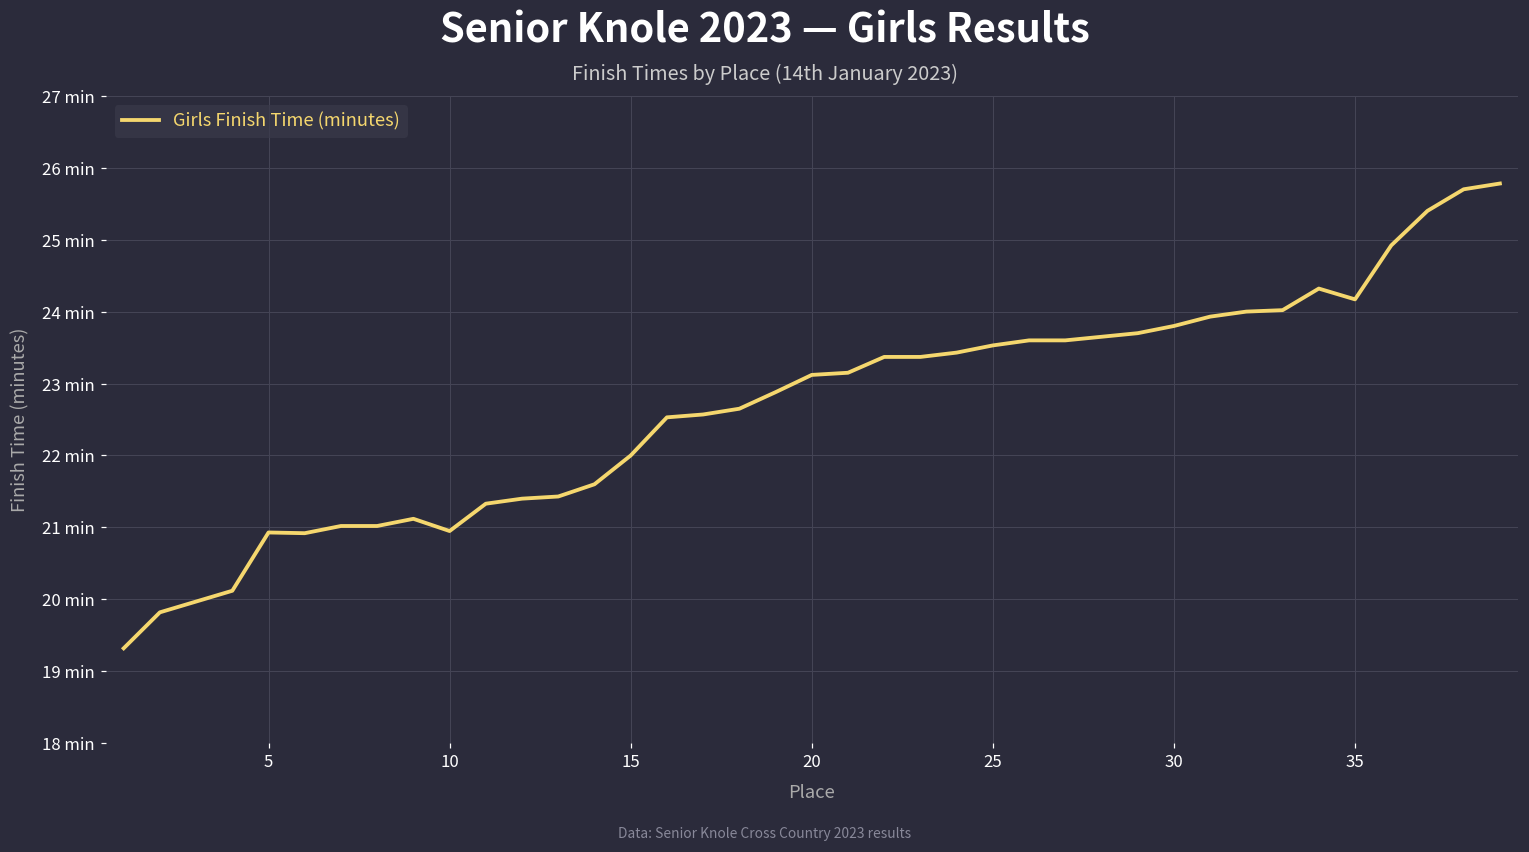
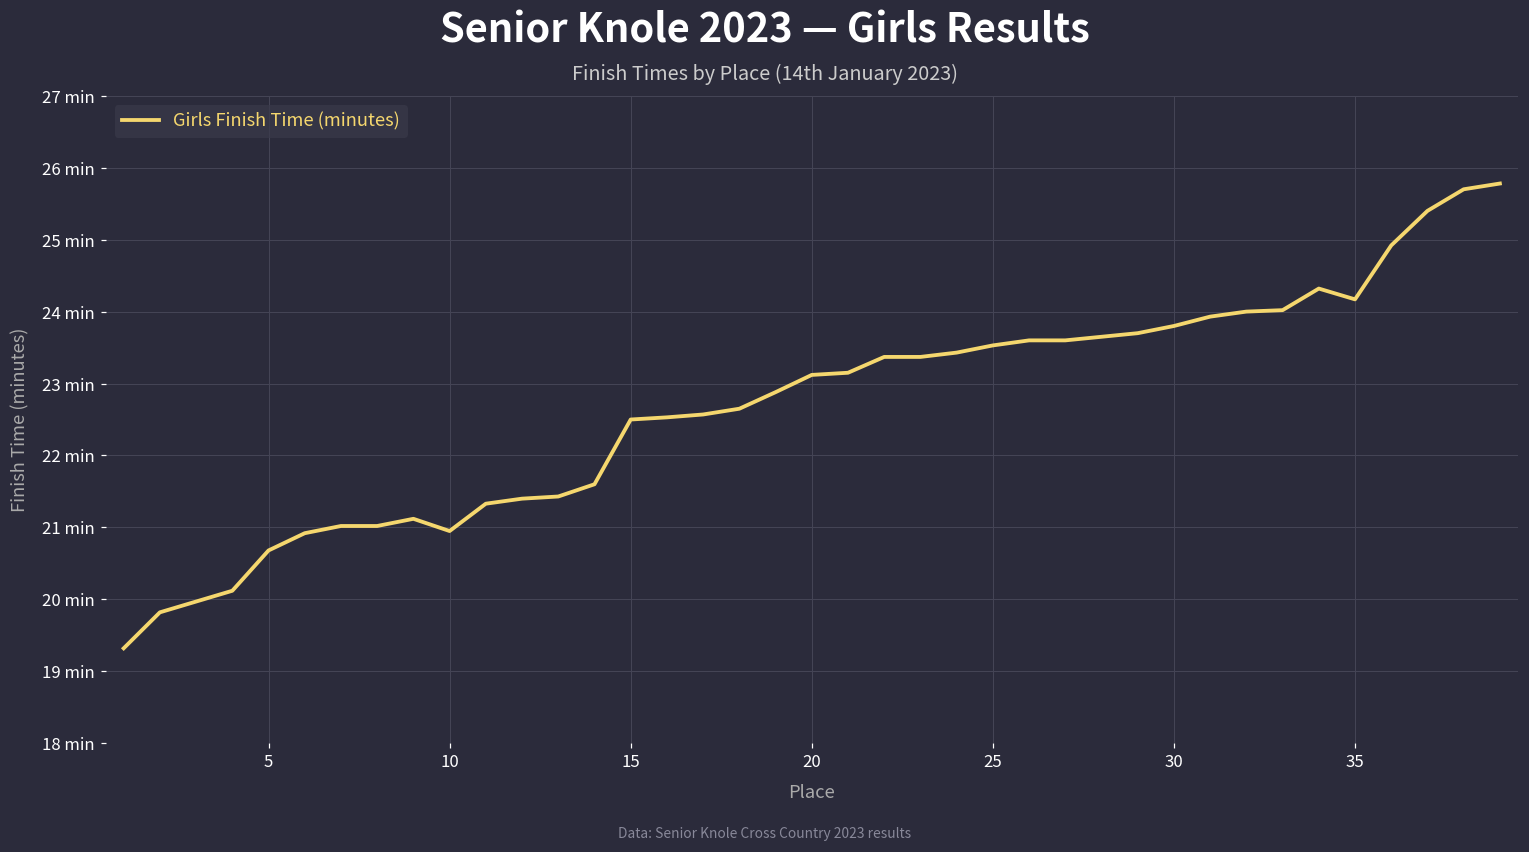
  {
-   "5": "20.9 min",
+   "5": "20.7 min",
    "10": "21.0 min",
-   "15": "22.0 min",
+   "15": "22.5 min",
    "20": "23.1 min",
    "25": "23.5 min",
    "30": "23.8 min",
    "35": "24.2 min"
  }
